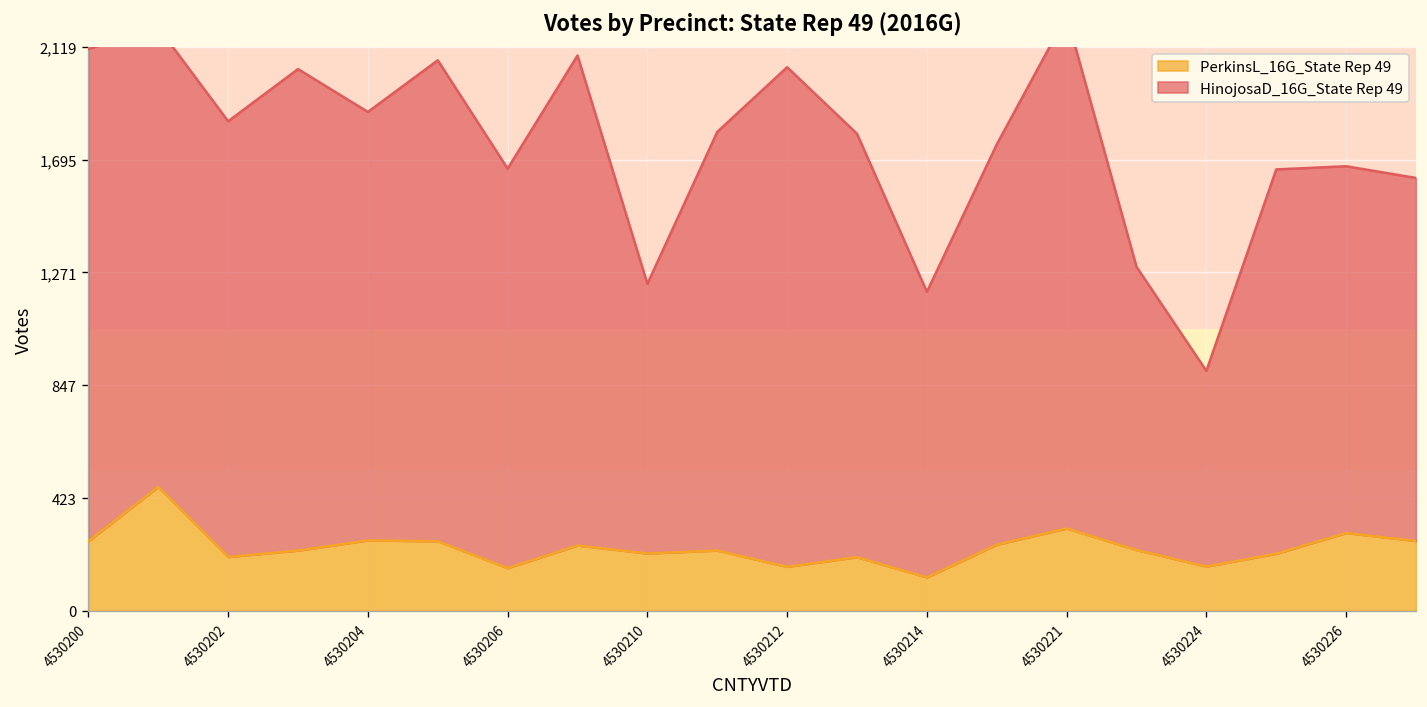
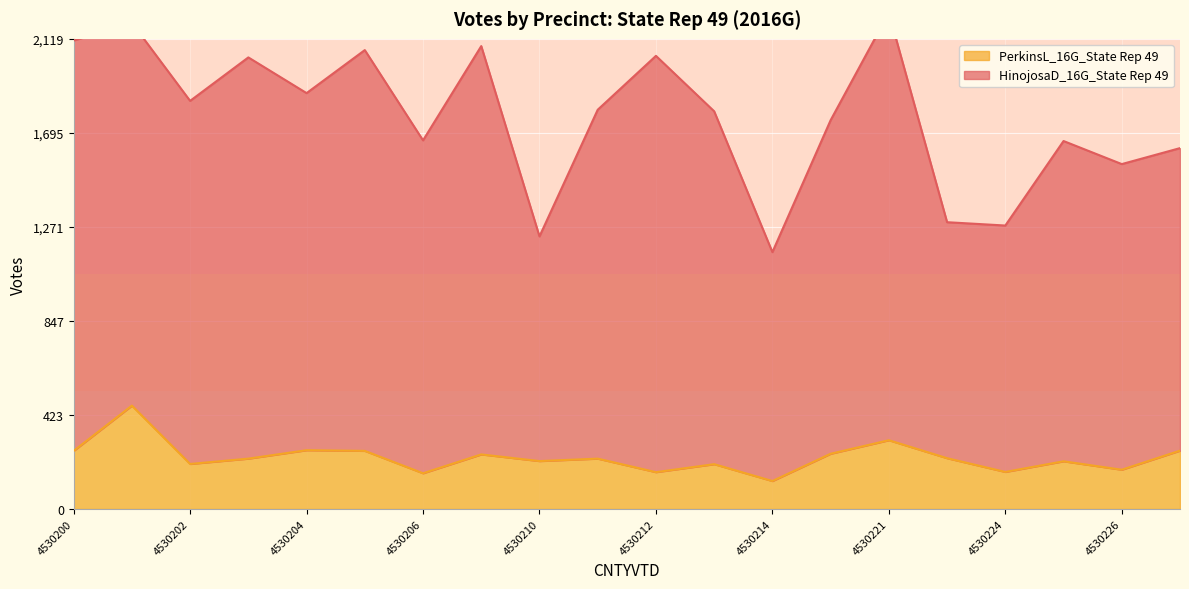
  {
    "PerkinsL_16G_State Rep 49": {
      "4530200": "260",
      "4530202": "200",
      "4530204": "270",
      "4530206": "160",
      "4530210": "220",
      "4530212": "170",
      "4530214": "130",
      "4530221": "310",
      "4530224": "170",
-     "4530226": "290"
+     "4530226": "180"
    },
    "HinojosaD_16G_State Rep 49": {
      "4530200": "1,850",
      "4530202": "1,640",
      "4530204": "1,610",
      "4530206": "1,500",
      "4530210": "1,010",
      "4530212": "1,880",
-     "4530214": "1,070",
-     "4530224": "740",
+     "4530214": "1,030",
+     "4530224": "1,110",
      "4530226": "1,380"
    }
  }
